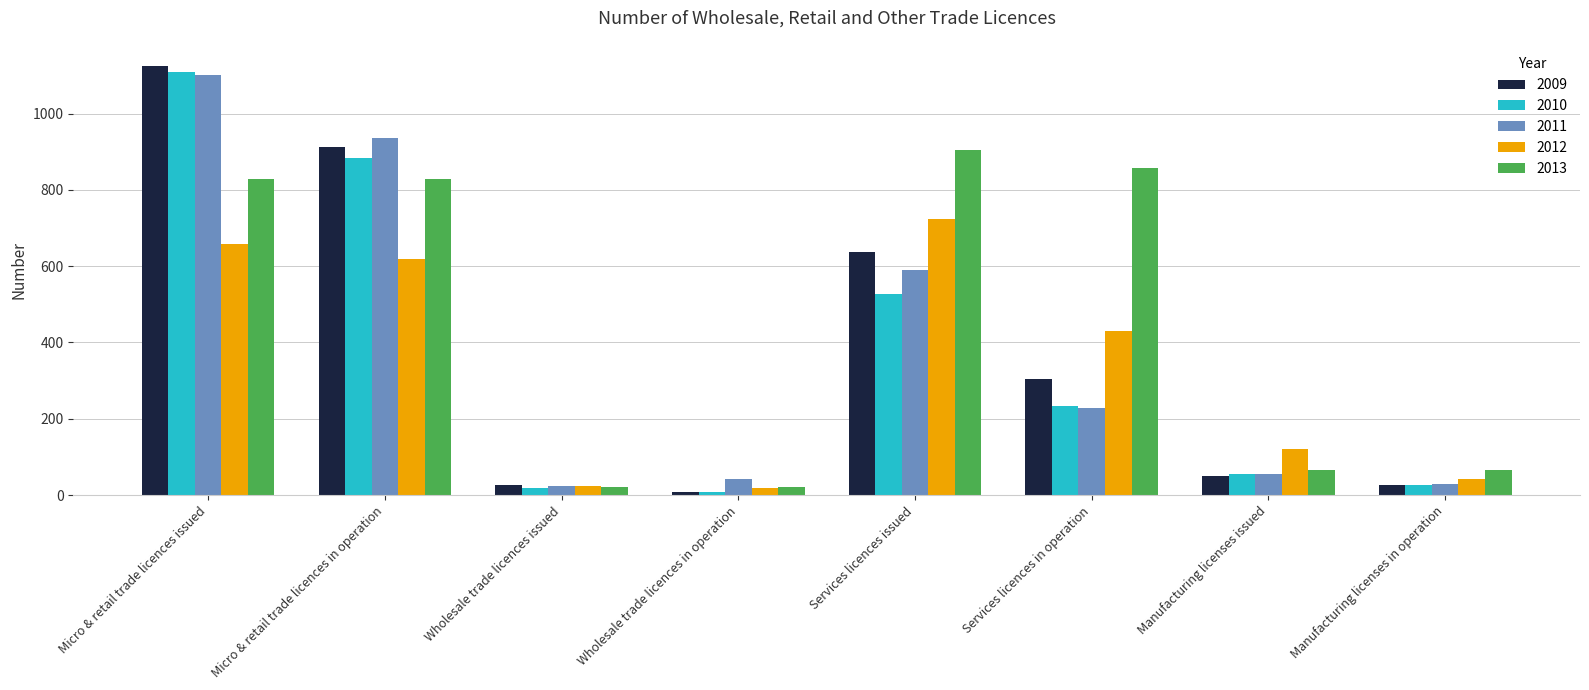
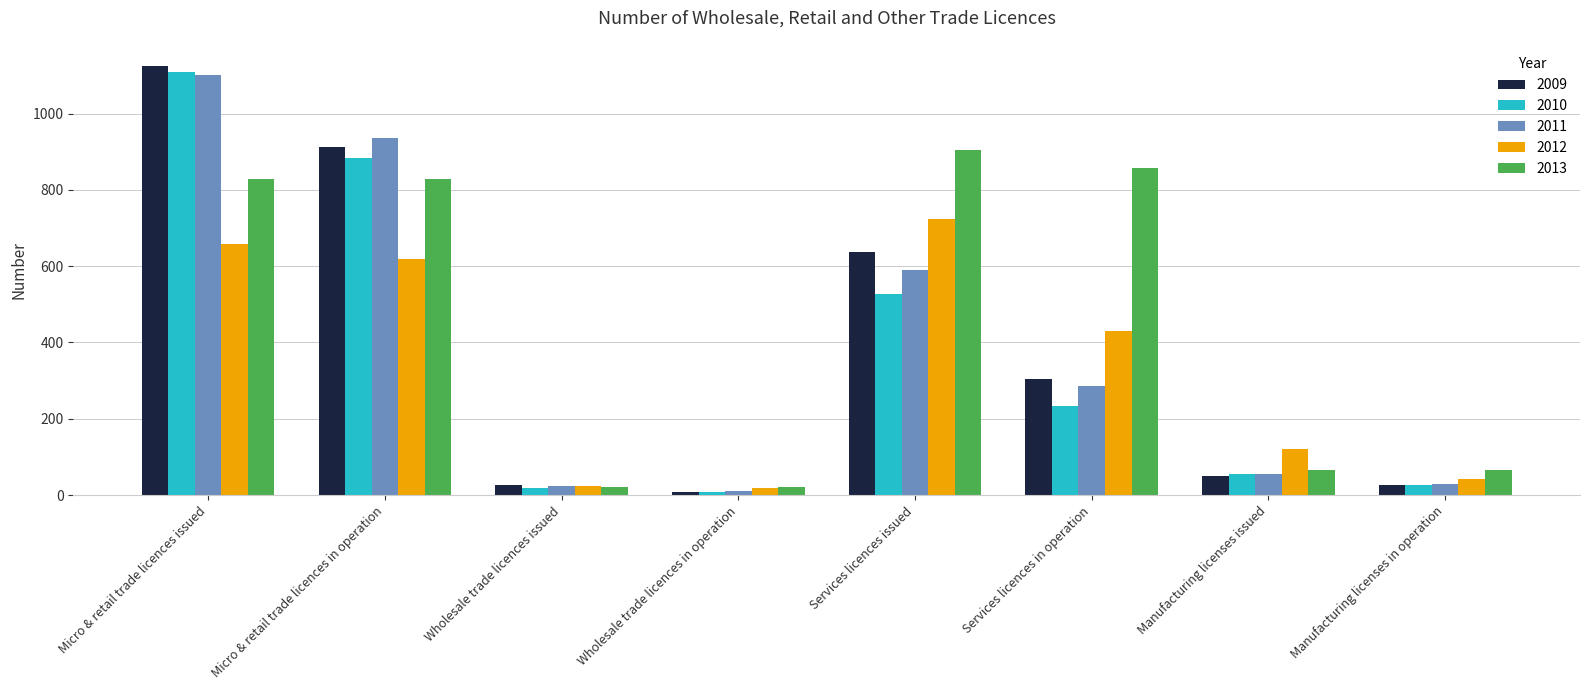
  {
    "2009": {
      "Micro & retail trade licences issued": 1120,
      "Micro & retail trade licences in operation": 910,
      "Wholesale trade licences issued": 30,
      "Wholesale trade licences in operation": 10,
      "Services licences issued": 640,
      "Services licences in operation": 300,
      "Manufacturing licenses issued": 50,
      "Manufacturing licenses in operation": 30
    },
    "2010": {
      "Micro & retail trade licences issued": 1110,
      "Micro & retail trade licences in operation": 880,
      "Wholesale trade licences issued": 20,
      "Wholesale trade licences in operation": 10,
      "Services licences issued": 530,
      "Services licences in operation": 230,
      "Manufacturing licenses issued": 60,
      "Manufacturing licenses in operation": 30
    },
    "2011": {
      "Micro & retail trade licences issued": 1100,
      "Micro & retail trade licences in operation": 940,
      "Wholesale trade licences issued": 20,
-     "Wholesale trade licences in operation": 40,
+     "Wholesale trade licences in operation": 10,
      "Services licences issued": 590,
-     "Services licences in operation": 230,
+     "Services licences in operation": 290,
      "Manufacturing licenses issued": 60,
      "Manufacturing licenses in operation": 30
    },
    "2012": {
      "Micro & retail trade licences issued": 660,
      "Micro & retail trade licences in operation": 620,
      "Wholesale trade licences issued": 30,
      "Wholesale trade licences in operation": 20,
      "Services licences issued": 720,
      "Services licences in operation": 430,
      "Manufacturing licenses issued": 120,
      "Manufacturing licenses in operation": 40
    },
    "2013": {
      "Micro & retail trade licences issued": 830,
      "Micro & retail trade licences in operation": 830,
      "Wholesale trade licences issued": 20,
      "Wholesale trade licences in operation": 20,
      "Services licences issued": 910,
      "Services licences in operation": 860,
      "Manufacturing licenses issued": 70,
      "Manufacturing licenses in operation": 70
    }
  }
